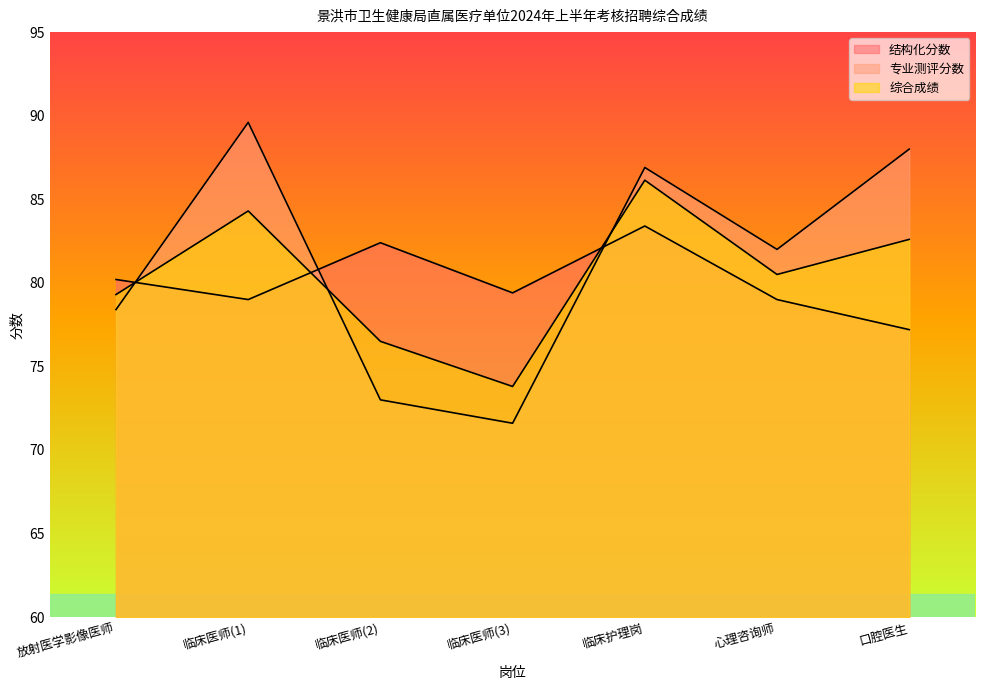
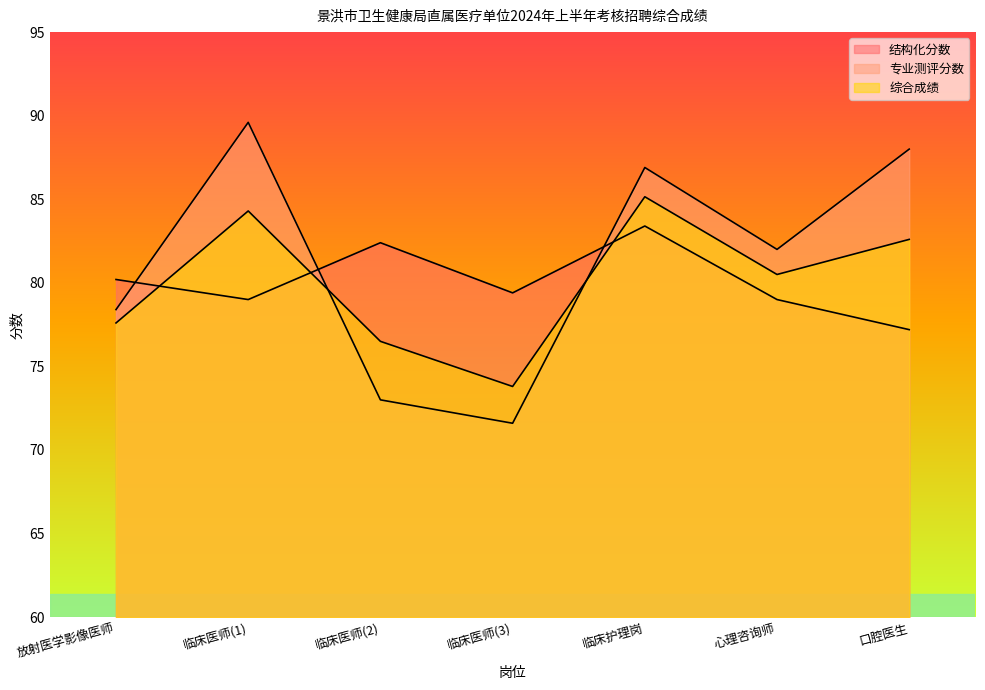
  {
    "综合成绩": {
-     "放射医学影像医师": 79.3,
+     "放射医学影像医师": 77.6,
      "临床医师(1)": 84.3,
      "临床医师(2)": 76.5,
      "临床医师(3)": 73.8,
-     "临床护理岗": 86.1,
+     "临床护理岗": 85.2,
      "心理咨询师": 80.5,
      "口腔医生": 82.6
    }
  }
